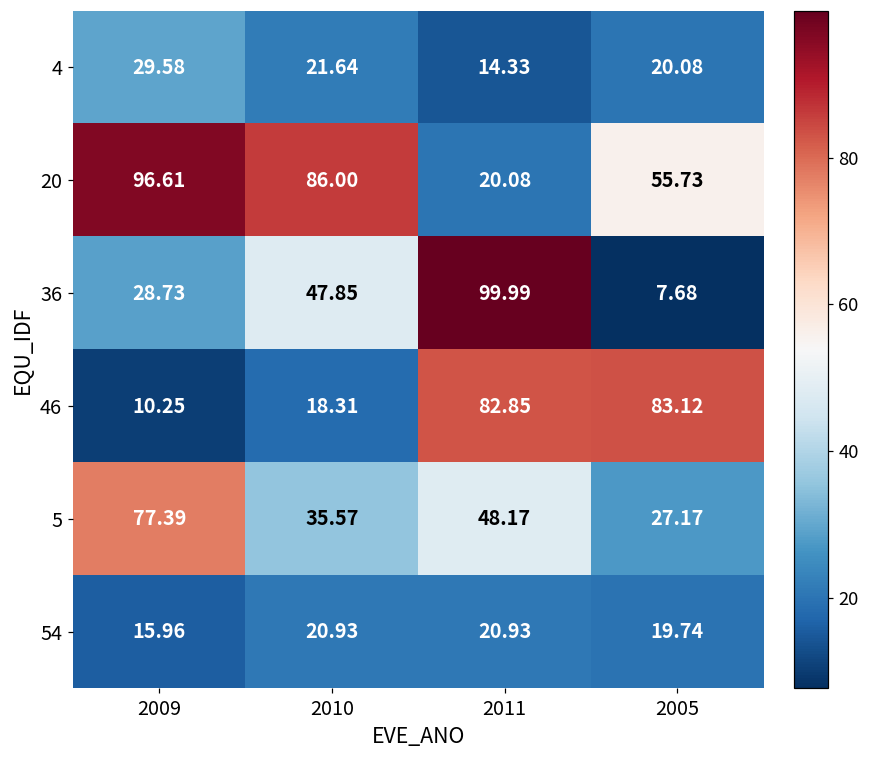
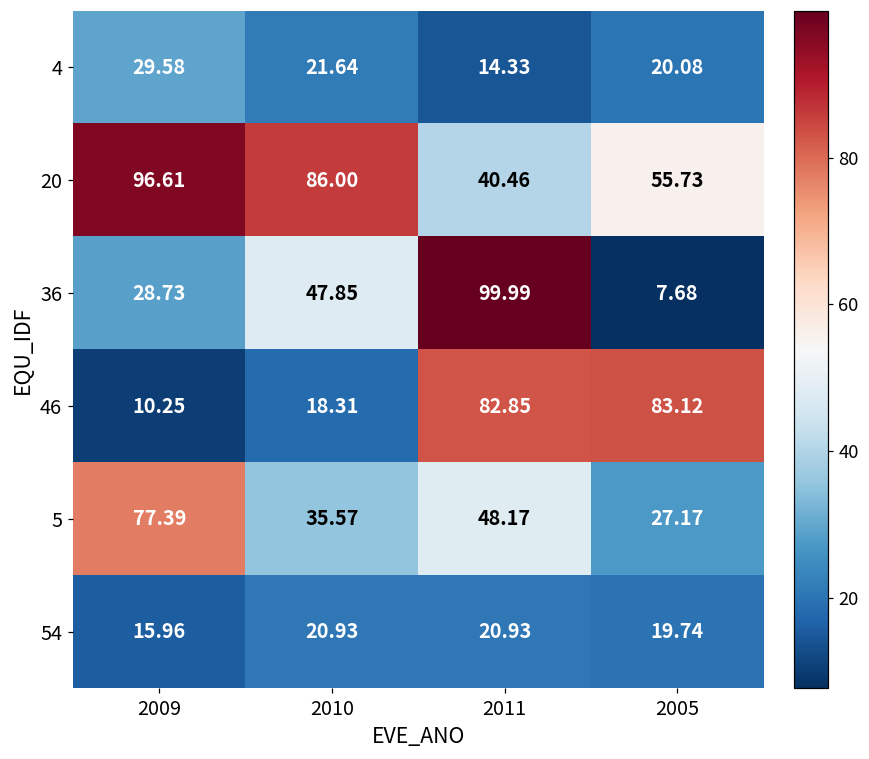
  {
    "4": {
      "2009": 29.58,
      "2010": 21.64,
      "2011": 14.33,
      "2005": 20.08
    },
    "20": {
      "2009": 96.61,
      "2010": 86.00,
-     "2011": 20.08,
+     "2011": 40.46,
      "2005": 55.73
    },
    "36": {
      "2009": 28.73,
      "2010": 47.85,
      "2011": 99.99,
      "2005": 7.68
    },
    "46": {
      "2009": 10.25,
      "2010": 18.31,
      "2011": 82.85,
      "2005": 83.12
    },
    "5": {
      "2009": 77.39,
      "2010": 35.57,
      "2011": 48.17,
      "2005": 27.17
    },
    "54": {
      "2009": 15.96,
      "2010": 20.93,
      "2011": 20.93,
      "2005": 19.74
    }
  }
